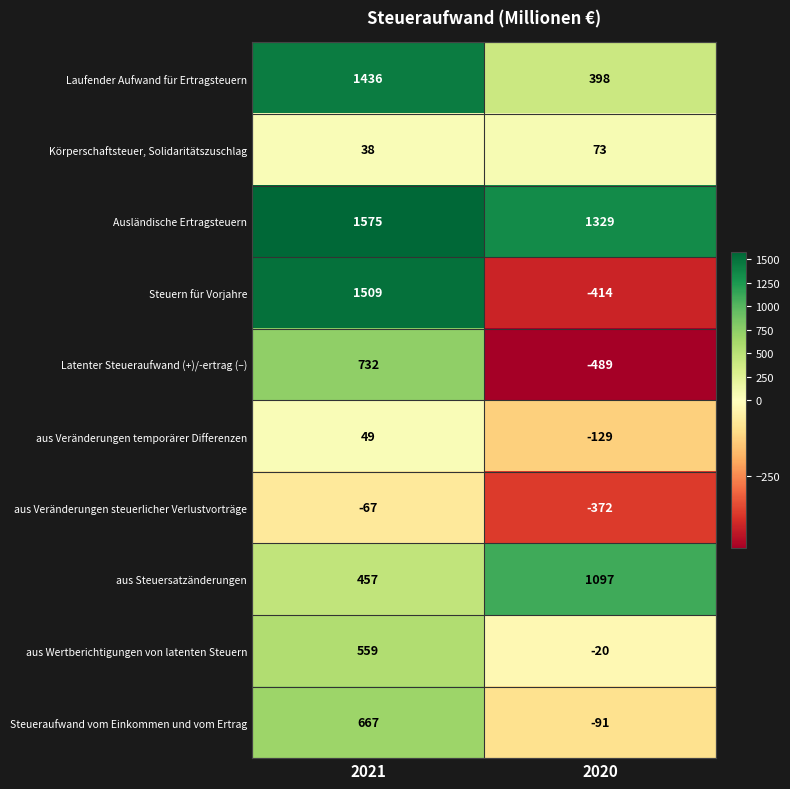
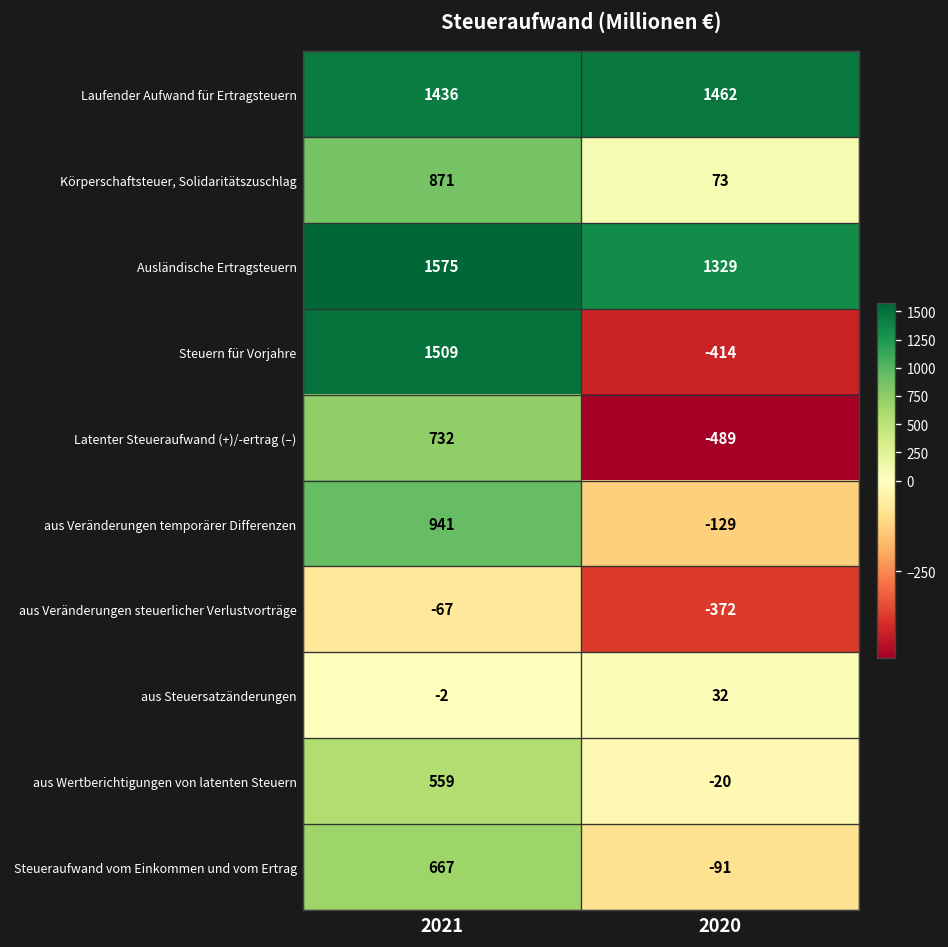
  {
    "Laufender Aufwand für Ertragsteuern": {
      "2021": 1436,
-     "2020": 398
+     "2020": 1462
    },
    "Körperschaftsteuer, Solidaritätszuschlag": {
-     "2021": 38,
+     "2021": 871,
      "2020": 73
    },
    "Ausländische Ertragsteuern": {
      "2021": 1575,
      "2020": 1329
    },
    "Steuern für Vorjahre": {
      "2021": 1509,
      "2020": -414
    },
    "Latenter Steueraufwand (+)/-ertrag (–)": {
      "2021": 732,
      "2020": -489
    },
    "aus Veränderungen temporärer Differenzen": {
-     "2021": 49,
+     "2021": 941,
      "2020": -129
    },
    "aus Veränderungen steuerlicher Verlustvorträge": {
      "2021": -67,
      "2020": -372
    },
    "aus Steuersatzänderungen": {
-     "2021": 457,
-     "2020": 1097
+     "2021": -2,
+     "2020": 32
    },
    "aus Wertberichtigungen von latenten Steuern": {
      "2021": 559,
      "2020": -20
    },
    "Steueraufwand vom Einkommen und vom Ertrag": {
      "2021": 667,
      "2020": -91
    }
  }
